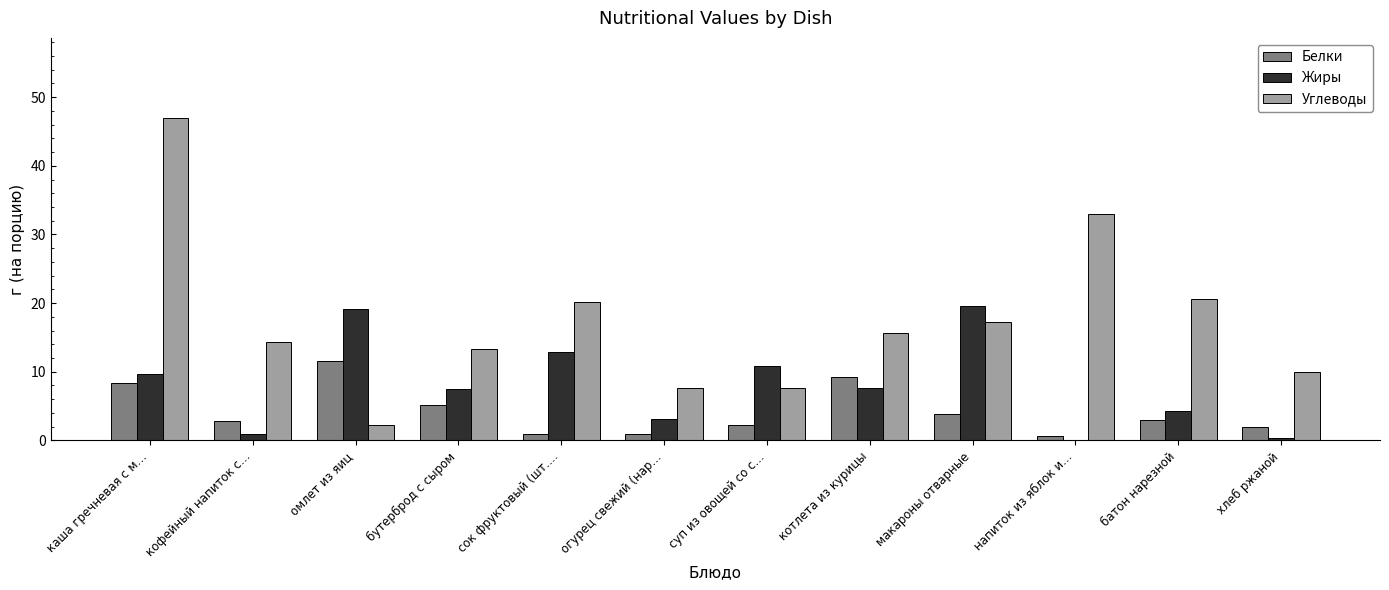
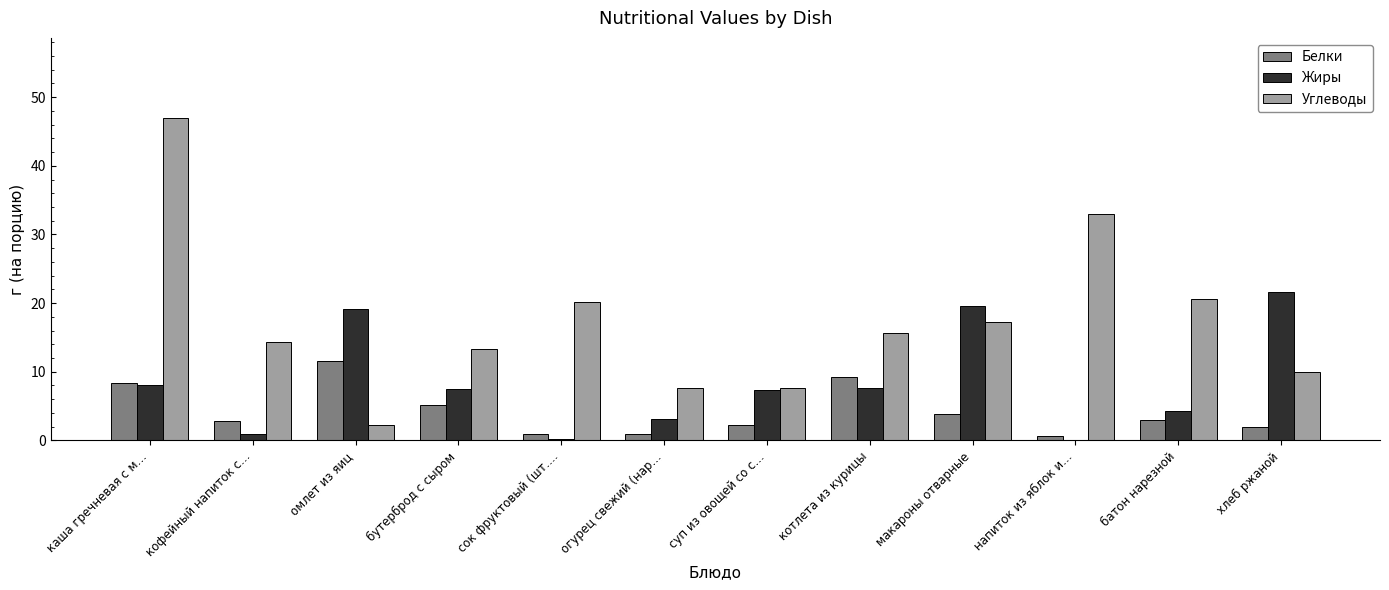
  {
    "Жиры": {
-     "каша гречневая с м…": 10,
+     "каша гречневая с м…": 8,
      "кофейный напиток с…": 1,
      "омлет из яиц": 19,
      "бутерброд с сыром": 7,
-     "сок фруктовый (шт.…": 13,
+     "сок фруктовый (шт.…": 0,
      "огурец свежий (нар…": 3,
-     "суп из овощей со с…": 11,
+     "суп из овощей со с…": 7,
      "котлета из курицы": 8,
      "макароны отварные": 20,
      "напиток из яблок и…": 0,
      "батон нарезной": 4,
-     "хлеб ржаной": 0
+     "хлеб ржаной": 22
    }
  }
